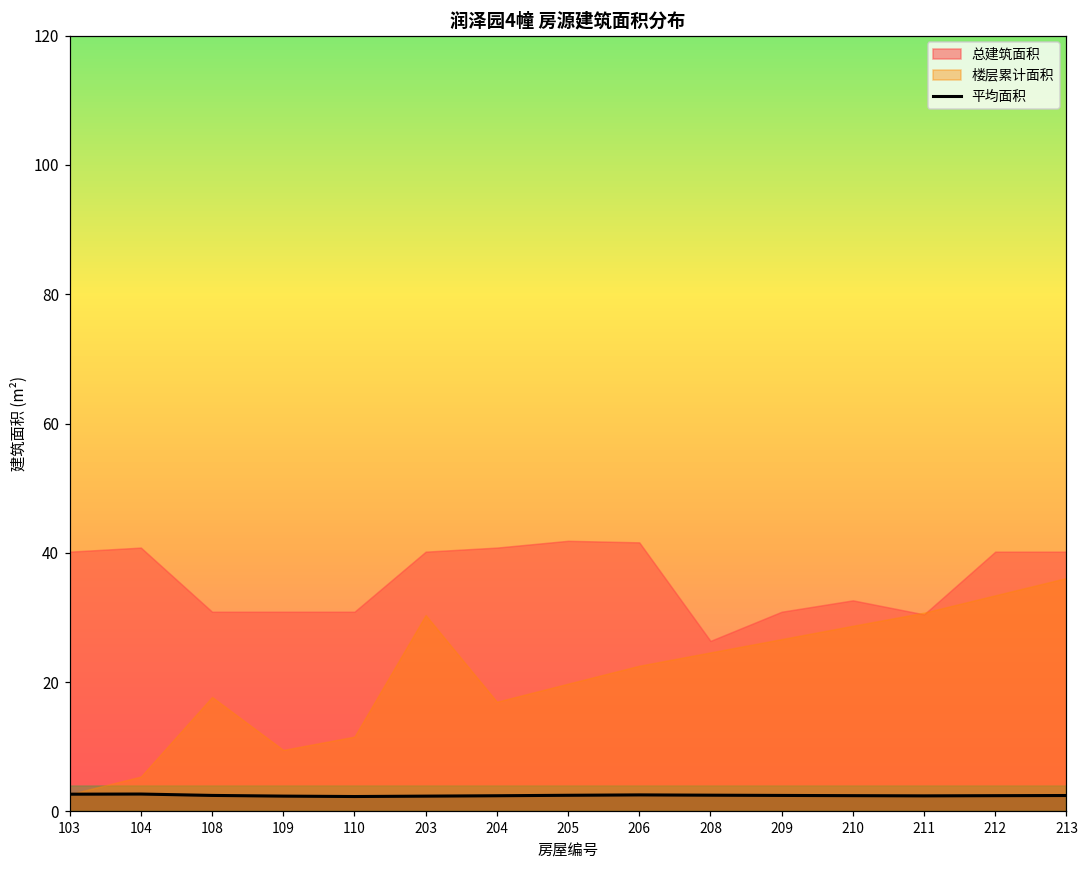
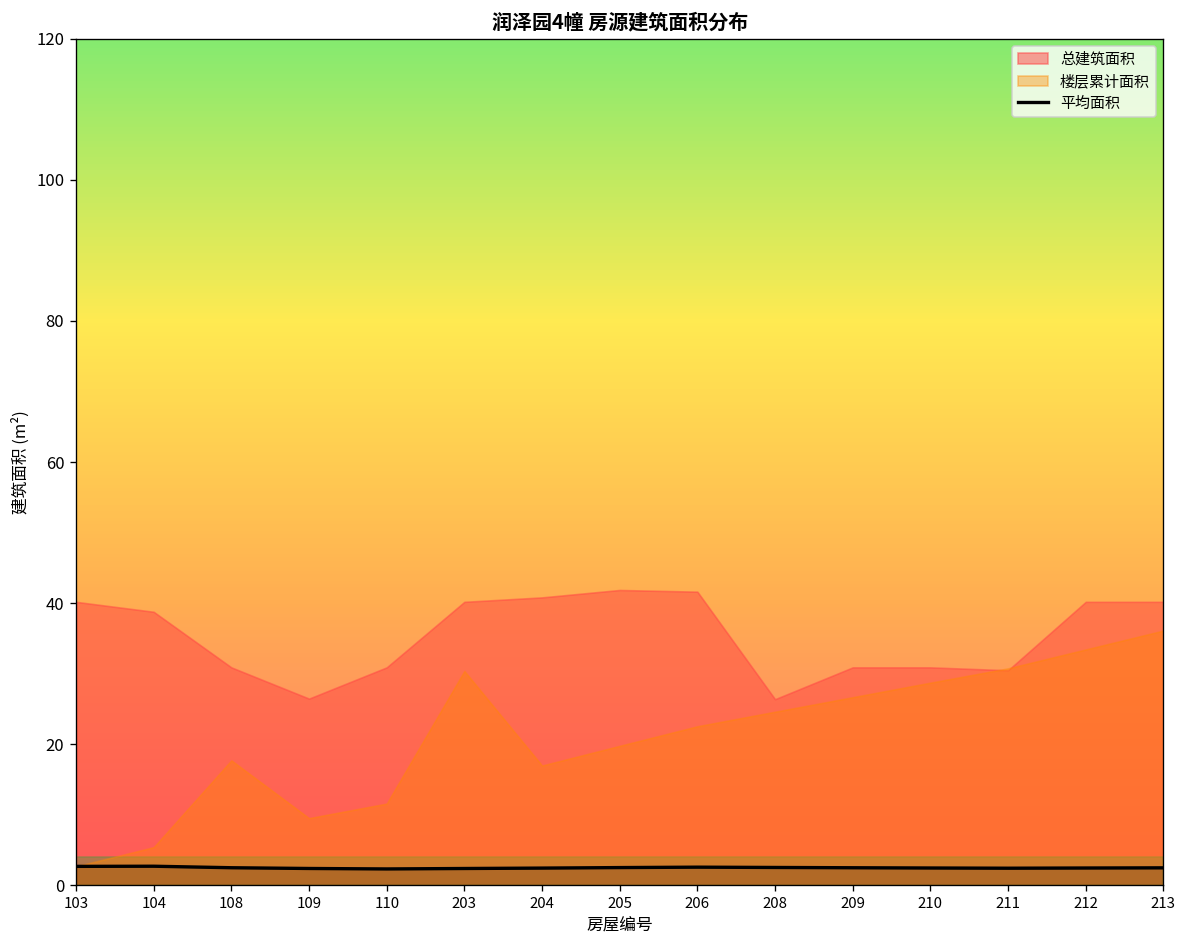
  {
    "总建筑面积": {
      "103": 40,
-     "104": 41,
+     "104": 39,
      "108": 31,
-     "109": 31,
+     "109": 26,
      "110": 31,
      "203": 40,
      "204": 41,
      "205": 42,
      "206": 42,
      "208": 26,
      "209": 31,
-     "210": 33,
+     "210": 31,
      "212": 40,
      "213": 40
    },
    "楼层累计面积": {
      "104": 5,
      "108": 18,
      "109": 10,
      "110": 12,
      "203": 30,
      "204": 17,
      "205": 20,
      "206": 23,
      "208": 25,
      "209": 27,
      "210": 29,
      "212": 33,
      "213": 36
    }
  }
